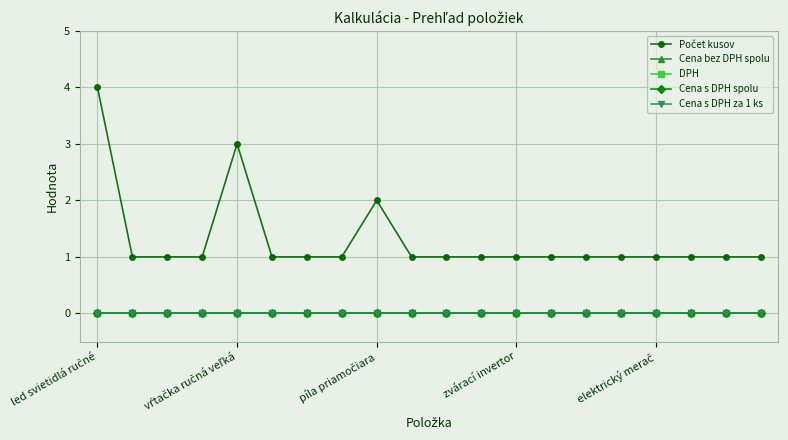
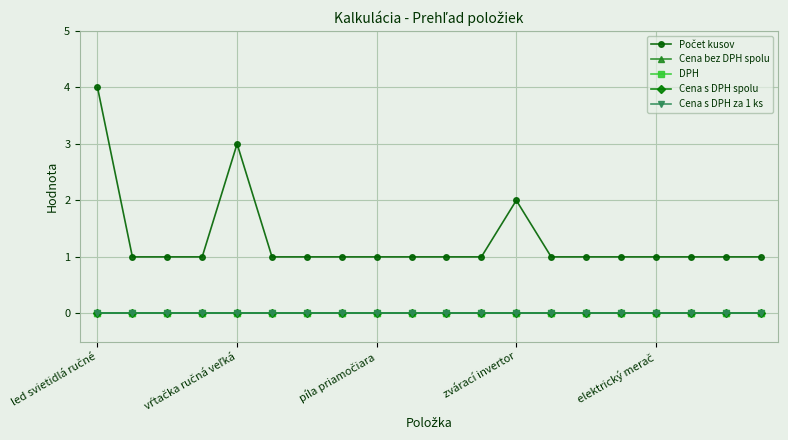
  {
    "Počet kusov": {
      "led svietidlá ručné": 4,
      "vŕtačka ručná veľká": 3,
-     "píla priamočiara": 2,
-     "zvárací invertor": 1,
+     "píla priamočiara": 1,
+     "zvárací invertor": 2,
      "elektrický merač": 1
    },
    "Cena s DPH za 1 ks": {
      "led svietidlá ručné": 0,
      "vŕtačka ručná veľká": 0,
      "píla priamočiara": 0,
      "zvárací invertor": 0,
      "elektrický merač": 0
    }
  }
